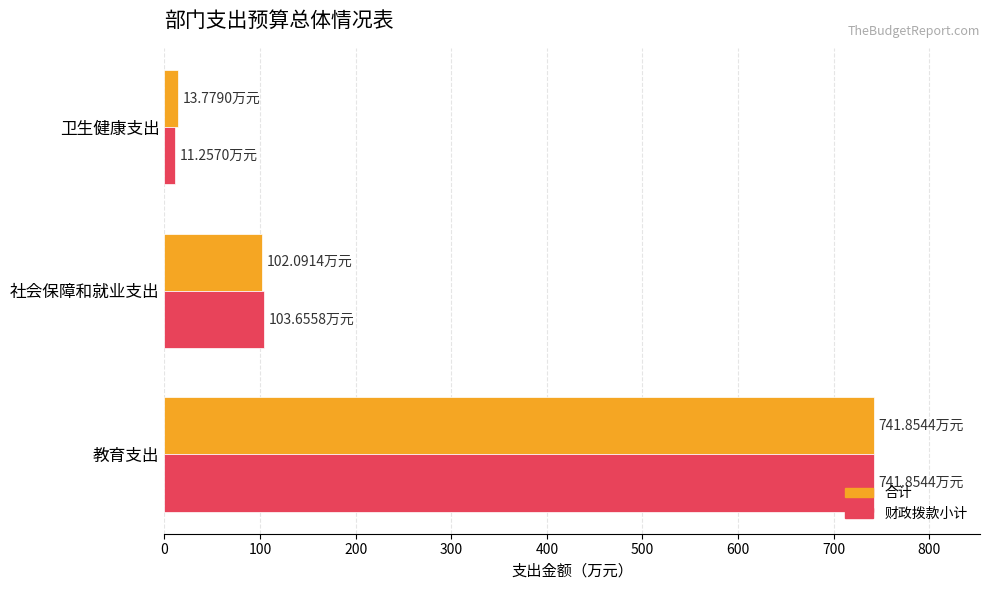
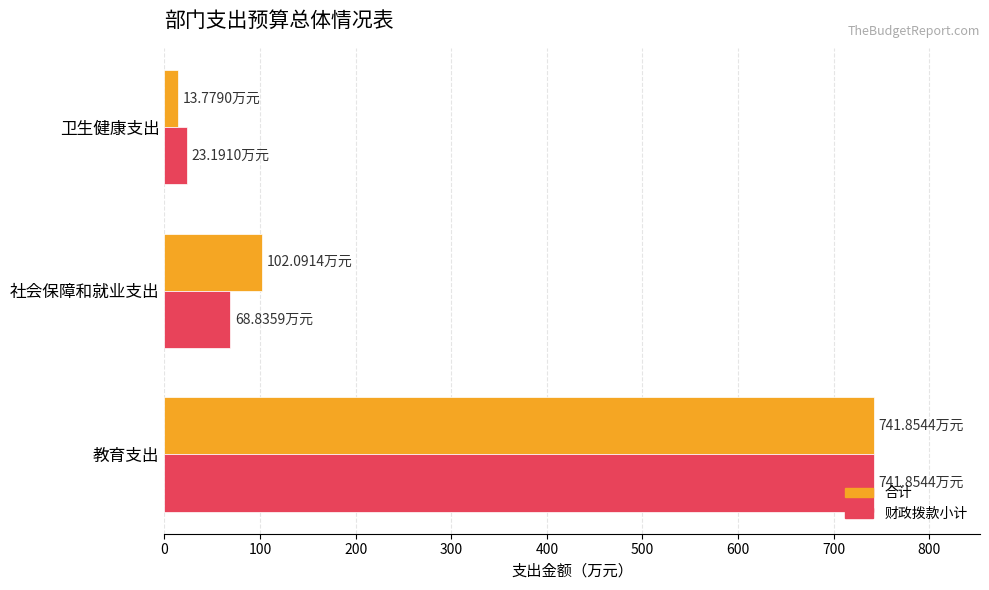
  {
    "合计": {
      "卫生健康支出": 13.7790,
      "社会保障和就业支出": 102.0914,
      "教育支出": 741.8544
    },
    "财政拨款小计": {
-     "卫生健康支出": 11.2570,
-     "社会保障和就业支出": 103.6558,
+     "卫生健康支出": 23.1910,
+     "社会保障和就业支出": 68.8359,
      "教育支出": 741.8544
    }
  }
